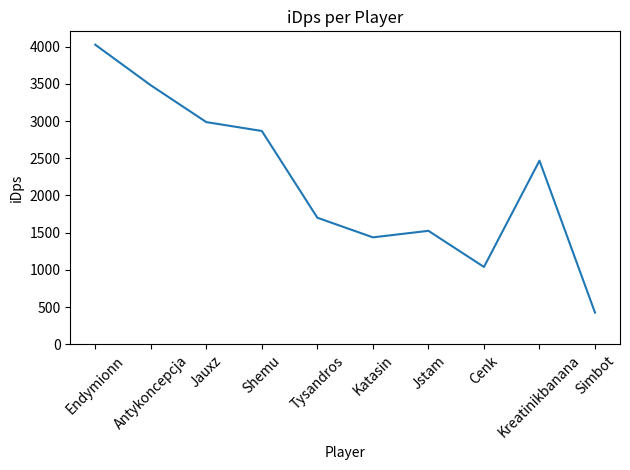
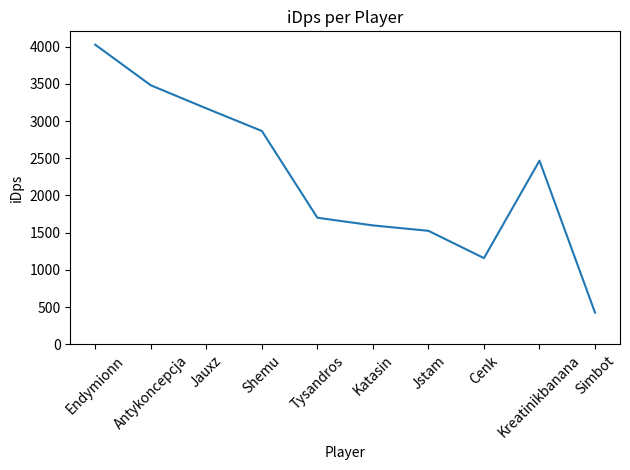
  {
    "Endymionn": 4000,
    "Antykoncepcja": 3500,
-   "Jauxz": 3000,
+   "Jauxz": 3200,
    "Shemu": 2900,
    "Tysandros": 1700,
-   "Katasin": 1400,
+   "Katasin": 1600,
    "Jstam": 1500,
-   "Cenk": 1000,
+   "Cenk": 1200,
    "Kreatinikbanana": 2500,
    "Simbot": 400
  }
